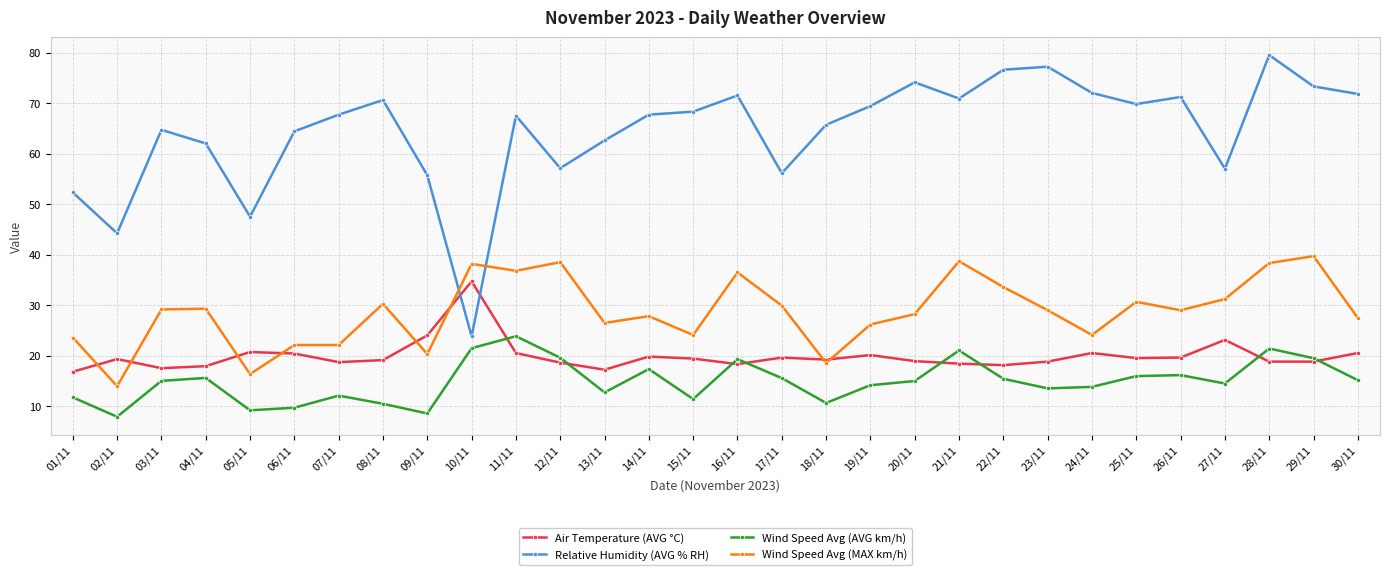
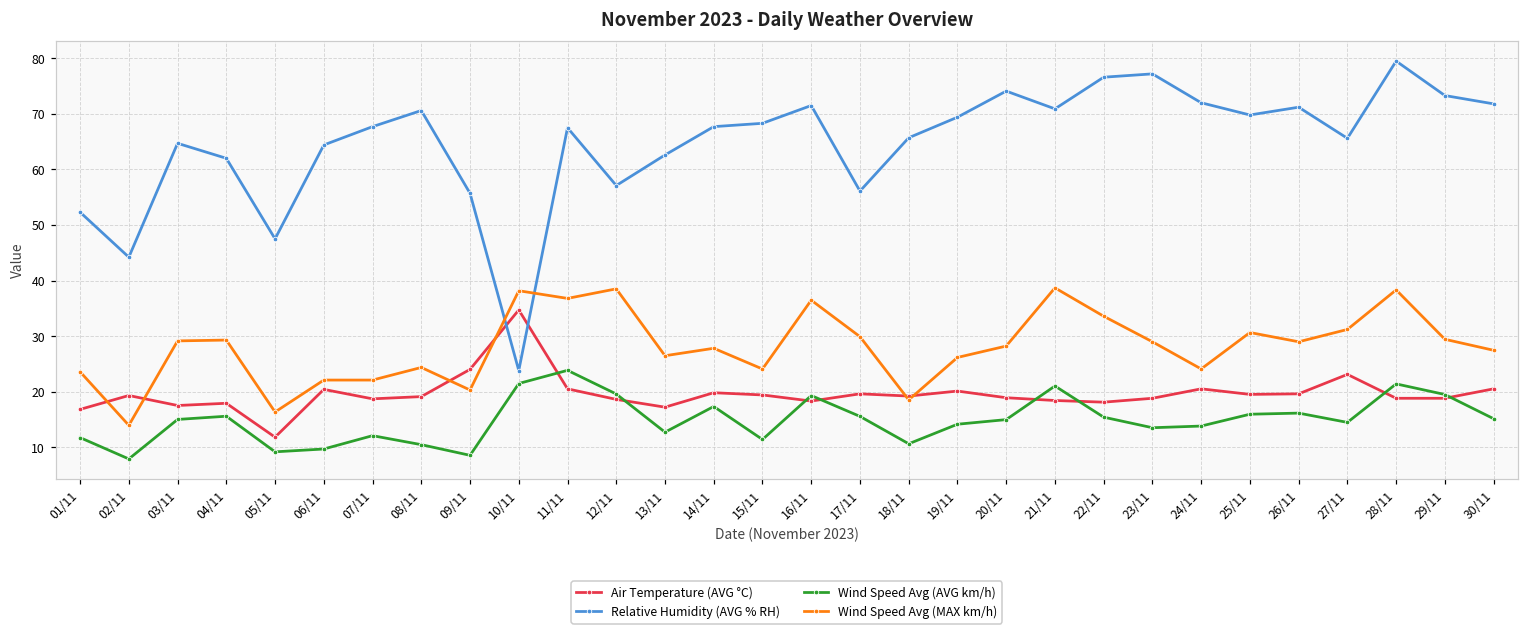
  {
    "Air Temperature (AVG °C)": {
      "01/11": 17,
      "02/11": 19,
      "03/11": 18,
      "04/11": 18,
-     "05/11": 21,
+     "05/11": 12,
      "06/11": 20,
      "07/11": 19,
      "08/11": 19,
      "09/11": 24,
      "10/11": 35,
      "11/11": 21,
      "12/11": 19,
      "13/11": 17,
      "14/11": 20,
      "15/11": 19,
      "16/11": 18,
      "17/11": 20,
      "18/11": 19,
      "19/11": 20,
      "20/11": 19,
      "21/11": 18,
      "22/11": 18,
      "23/11": 19,
      "24/11": 21,
      "25/11": 20,
      "26/11": 20,
      "27/11": 23,
      "28/11": 19,
      "29/11": 19,
      "30/11": 21
    },
    "Relative Humidity (AVG % RH)": {
      "01/11": 52,
      "02/11": 44,
      "03/11": 65,
      "04/11": 62,
      "05/11": 48,
      "06/11": 64,
      "07/11": 68,
      "08/11": 71,
      "09/11": 56,
      "10/11": 24,
      "11/11": 68,
      "12/11": 57,
      "13/11": 63,
      "14/11": 68,
      "15/11": 68,
      "16/11": 72,
      "17/11": 56,
      "18/11": 66,
      "19/11": 69,
      "20/11": 74,
      "21/11": 71,
      "22/11": 77,
      "23/11": 77,
      "24/11": 72,
      "25/11": 70,
      "26/11": 71,
-     "27/11": 57,
+     "27/11": 66,
      "28/11": 80,
      "29/11": 73,
      "30/11": 72
    },
    "Wind Speed Avg (AVG km/h)": {
      "01/11": 12,
      "02/11": 8,
      "03/11": 15,
      "04/11": 16,
      "05/11": 9,
      "06/11": 10,
      "07/11": 12,
      "08/11": 10,
      "09/11": 9,
      "10/11": 21,
      "11/11": 24,
      "12/11": 20,
      "13/11": 13,
      "14/11": 17,
      "15/11": 11,
      "16/11": 19,
      "17/11": 16,
      "18/11": 11,
      "19/11": 14,
      "20/11": 15,
      "21/11": 21,
      "22/11": 15,
      "23/11": 14,
      "24/11": 14,
      "25/11": 16,
      "26/11": 16,
      "27/11": 14,
      "28/11": 21,
      "29/11": 19,
      "30/11": 15
    },
    "Wind Speed Avg (MAX km/h)": {
      "01/11": 24,
      "02/11": 14,
      "03/11": 29,
      "04/11": 29,
      "05/11": 16,
      "06/11": 22,
      "07/11": 22,
-     "08/11": 30,
+     "08/11": 24,
      "09/11": 20,
      "10/11": 38,
      "11/11": 37,
      "12/11": 39,
      "13/11": 26,
      "14/11": 28,
      "15/11": 24,
      "16/11": 36,
      "17/11": 30,
      "18/11": 19,
      "19/11": 26,
      "20/11": 28,
      "21/11": 39,
      "22/11": 34,
      "23/11": 29,
      "24/11": 24,
      "25/11": 31,
      "26/11": 29,
      "27/11": 31,
      "28/11": 38,
-     "29/11": 40,
+     "29/11": 29,
      "30/11": 27
    }
  }
